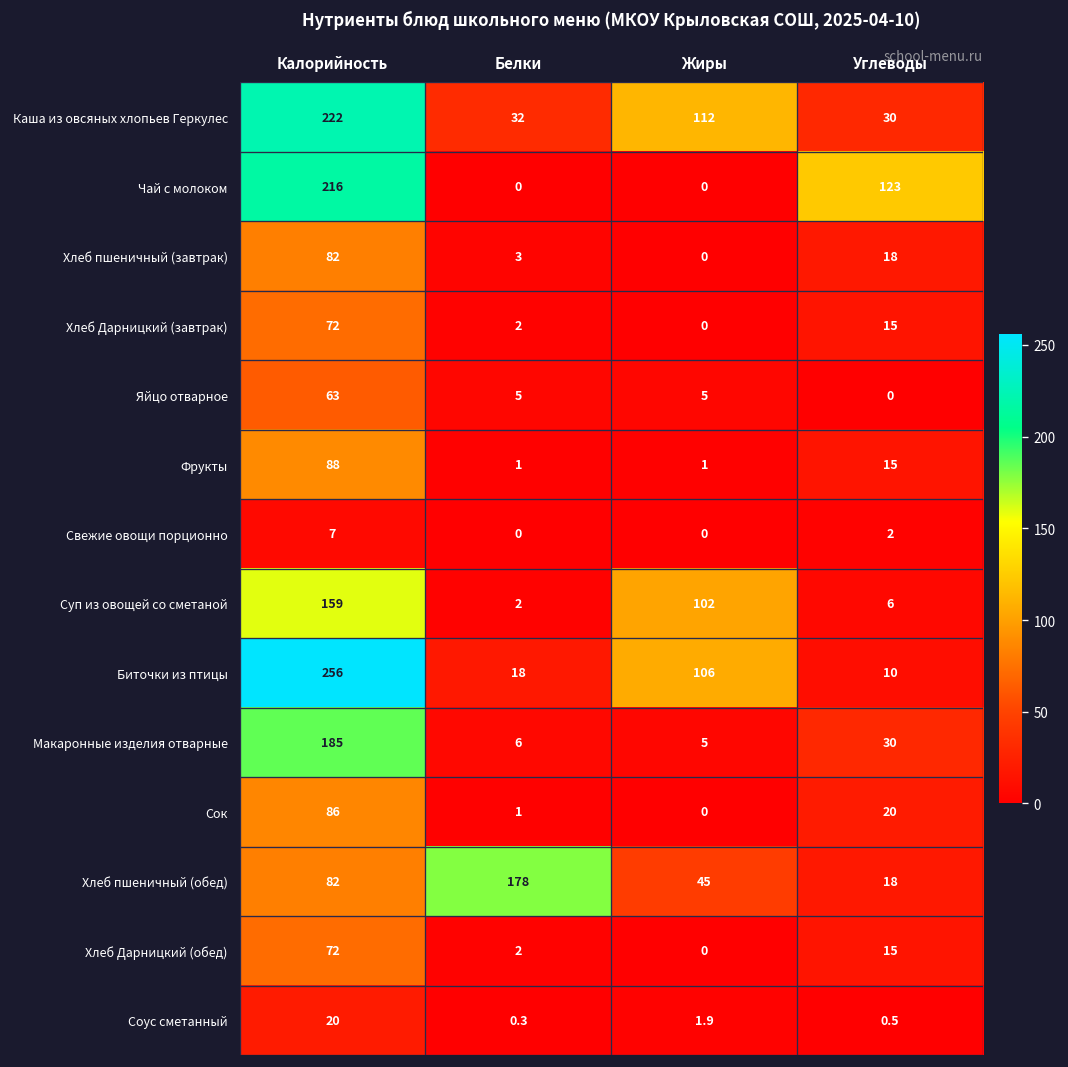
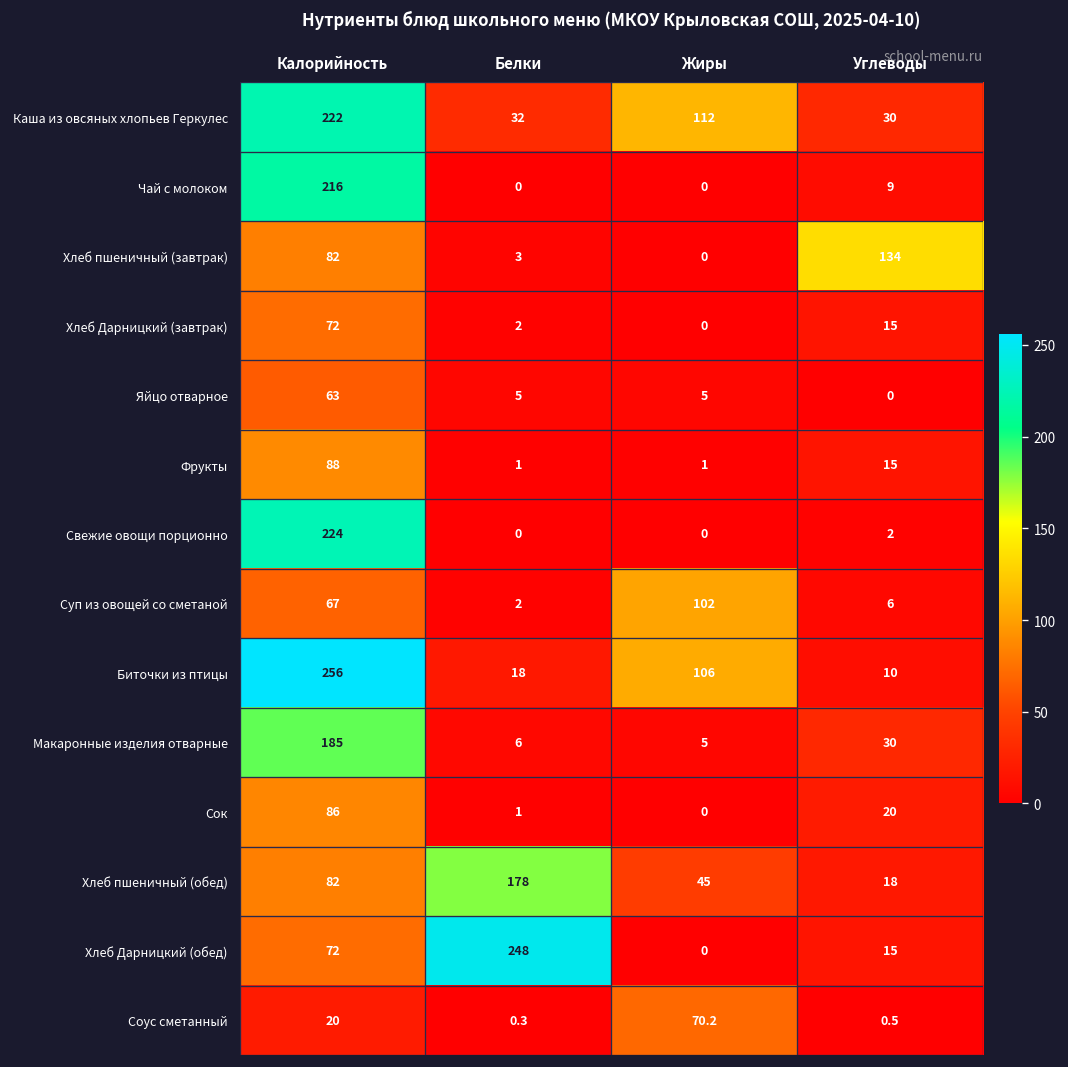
  {
    "Каша из овсяных хлопьев Геркулес": {
      "Калорийность": 222,
      "Белки": 32,
      "Жиры": 112,
      "Углеводы": 30
    },
    "Чай с молоком": {
      "Калорийность": 216,
      "Белки": 0,
      "Жиры": 0,
-     "Углеводы": 123
+     "Углеводы": 9
    },
    "Хлеб пшеничный (завтрак)": {
      "Калорийность": 82,
      "Белки": 3,
      "Жиры": 0,
-     "Углеводы": 18
+     "Углеводы": 134
    },
    "Хлеб Дарницкий (завтрак)": {
      "Калорийность": 72,
      "Белки": 2,
      "Жиры": 0,
      "Углеводы": 15
    },
    "Яйцо отварное": {
      "Калорийность": 63,
      "Белки": 5,
      "Жиры": 5,
      "Углеводы": 0
    },
    "Фрукты": {
      "Калорийность": 88,
      "Белки": 1,
      "Жиры": 1,
      "Углеводы": 15
    },
    "Свежие овощи порционно": {
-     "Калорийность": 7,
+     "Калорийность": 224,
      "Белки": 0,
      "Жиры": 0,
      "Углеводы": 2
    },
    "Суп из овощей со сметаной": {
-     "Калорийность": 159,
+     "Калорийность": 67,
      "Белки": 2,
      "Жиры": 102,
      "Углеводы": 6
    },
    "Биточки из птицы": {
      "Калорийность": 256,
      "Белки": 18,
      "Жиры": 106,
      "Углеводы": 10
    },
    "Макаронные изделия отварные": {
      "Калорийность": 185,
      "Белки": 6,
      "Жиры": 5,
      "Углеводы": 30
    },
    "Сок": {
      "Калорийность": 86,
      "Белки": 1,
      "Жиры": 0,
      "Углеводы": 20
    },
    "Хлеб пшеничный (обед)": {
      "Калорийность": 82,
      "Белки": 178,
      "Жиры": 45,
      "Углеводы": 18
    },
    "Хлеб Дарницкий (обед)": {
      "Калорийность": 72,
-     "Белки": 2,
+     "Белки": 248,
      "Жиры": 0,
      "Углеводы": 15
    },
    "Соус сметанный": {
      "Калорийность": 20,
      "Белки": 0.3,
-     "Жиры": 1.9,
+     "Жиры": 70.2,
      "Углеводы": 0.5
    }
  }
